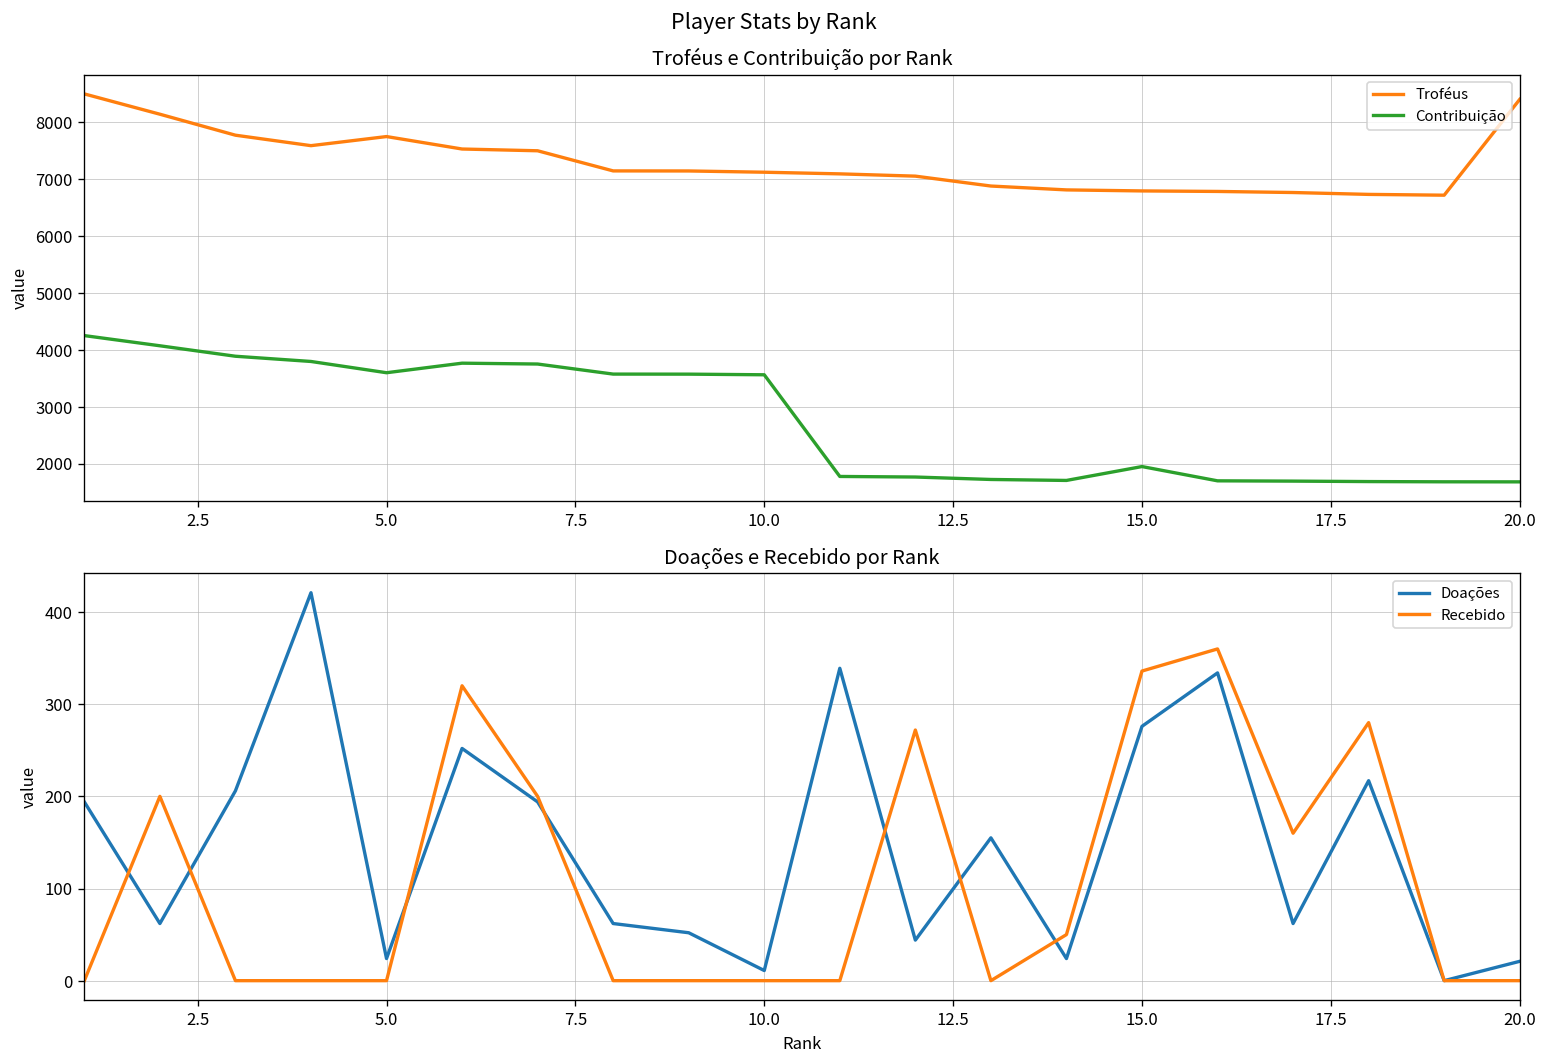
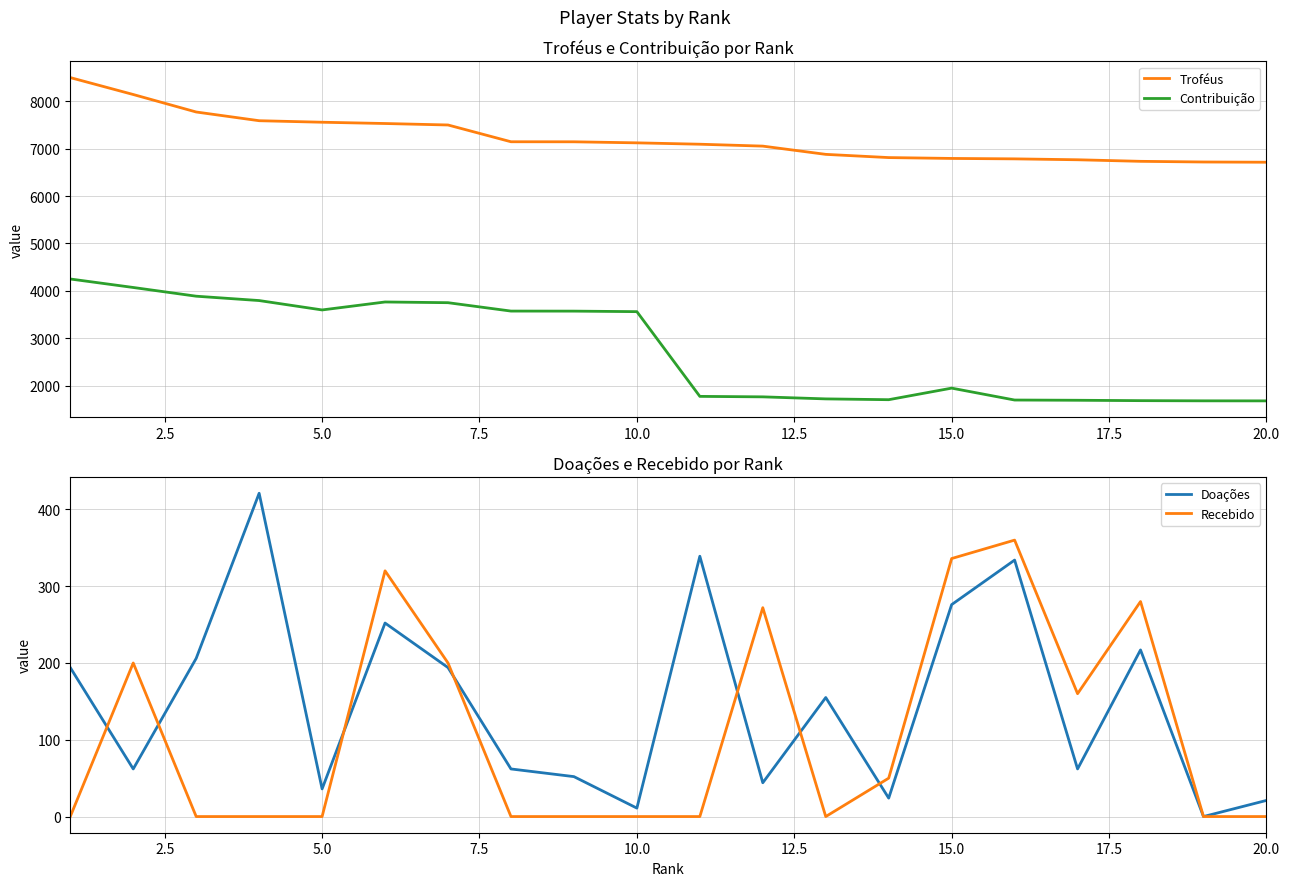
  {
    "Troféus e Contribuição por Rank": {
      "Troféus": {
-       "5.0": 7800,
+       "5.0": 7600,
        "10.0": 7100,
        "15.0": 6800,
-       "20.0": 8400
+       "20.0": 6700
      },
      "Contribuição": {
        "5.0": 3600,
        "10.0": 3600,
        "15.0": 1900,
        "20.0": 1700
      }
    },
    "Doações e Recebido por Rank": {
      "Doações": {
-       "5.0": 20,
+       "5.0": 40,
        "10.0": 10,
        "15.0": 280,
        "20.0": 20
      },
      "Recebido": {
        "5.0": 0,
        "10.0": 0,
        "15.0": 340,
        "20.0": 0
      }
    }
  }
